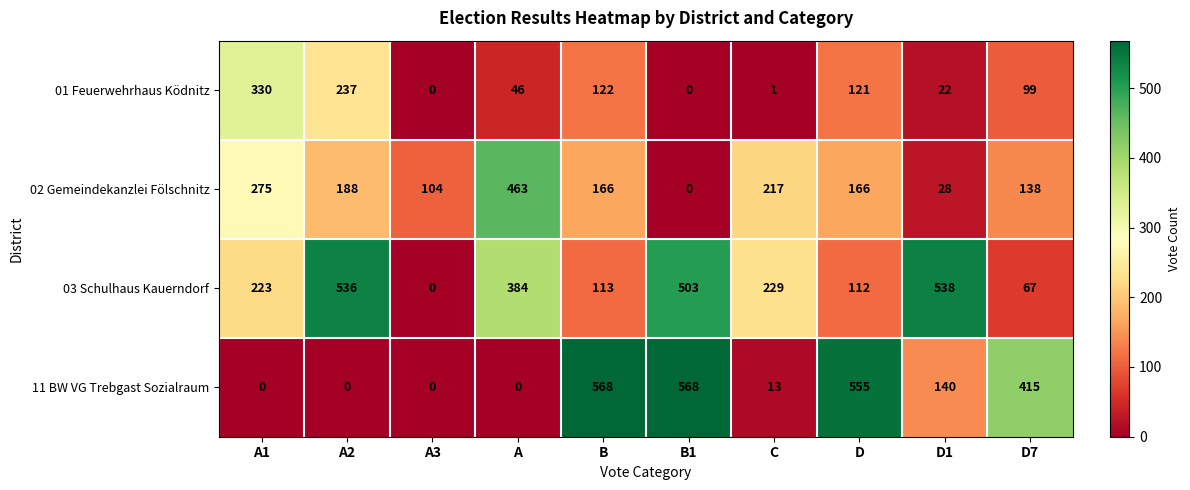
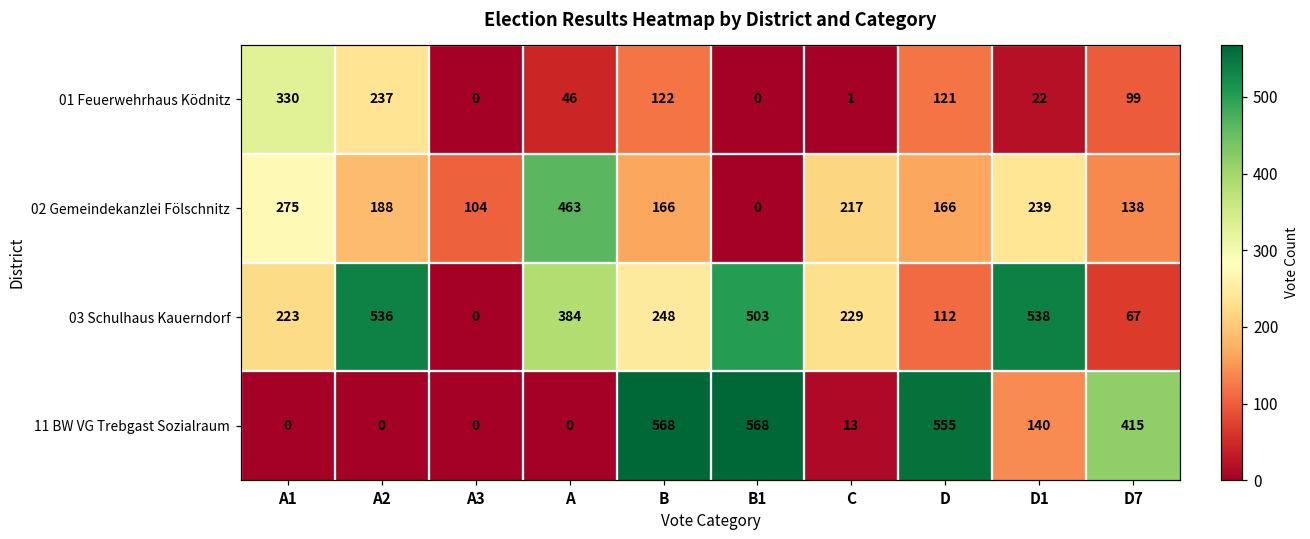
  {
    "01 Feuerwehrhaus Ködnitz": {
      "A1": 330,
      "A2": 237,
      "A3": 0,
      "A": 46,
      "B": 122,
      "B1": 0,
      "C": 1,
      "D": 121,
      "D1": 22,
      "D7": 99
    },
    "02 Gemeindekanzlei Fölschnitz": {
      "A1": 275,
      "A2": 188,
      "A3": 104,
      "A": 463,
      "B": 166,
      "B1": 0,
      "C": 217,
      "D": 166,
-     "D1": 28,
+     "D1": 239,
      "D7": 138
    },
    "03 Schulhaus Kauerndorf": {
      "A1": 223,
      "A2": 536,
      "A3": 0,
      "A": 384,
-     "B": 113,
+     "B": 248,
      "B1": 503,
      "C": 229,
      "D": 112,
      "D1": 538,
      "D7": 67
    },
    "11 BW VG Trebgast Sozialraum": {
      "A1": 0,
      "A2": 0,
      "A3": 0,
      "A": 0,
      "B": 568,
      "B1": 568,
      "C": 13,
      "D": 555,
      "D1": 140,
      "D7": 415
    }
  }
